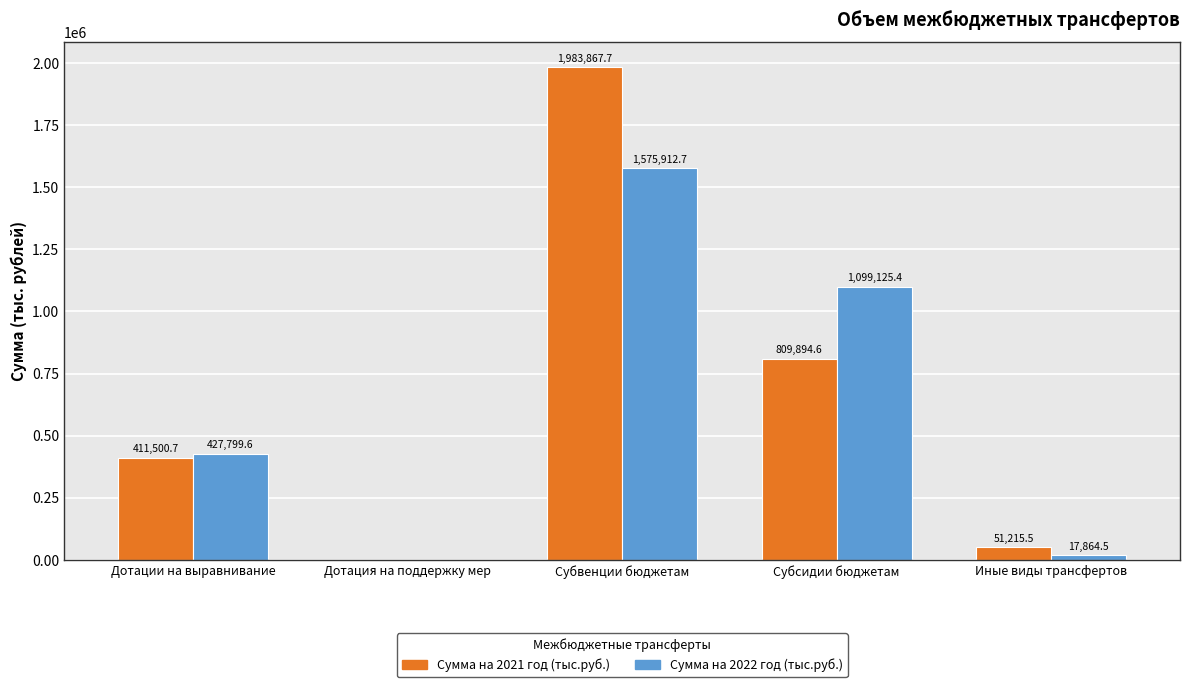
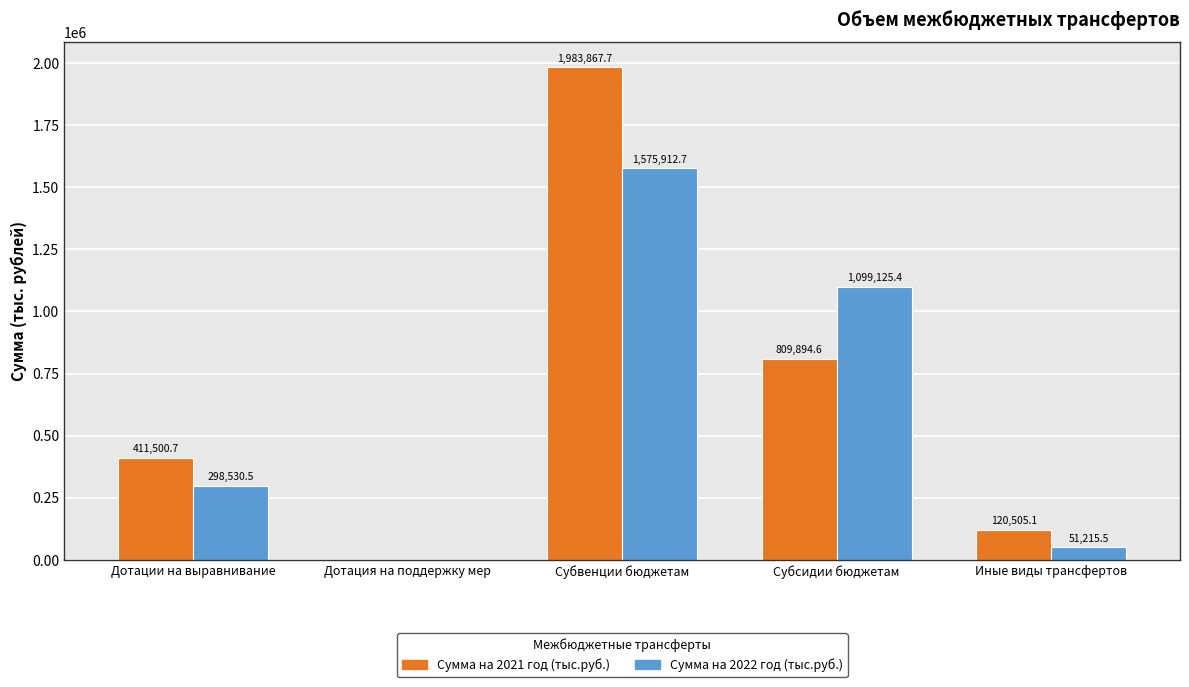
  {
    "Сумма на 2021 год (тыс.руб.)": {
      "Дотации на выравнивание": "411,500.7",
      "Субвенции бюджетам": "1,983,867.7",
      "Субсидии бюджетам": "809,894.6",
-     "Иные виды трансфертов": "51,215.5"
+     "Иные виды трансфертов": "120,505.1"
    },
    "Сумма на 2022 год (тыс.руб.)": {
-     "Дотации на выравнивание": "427,799.6",
+     "Дотации на выравнивание": "298,530.5",
      "Субвенции бюджетам": "1,575,912.7",
      "Субсидии бюджетам": "1,099,125.4",
-     "Иные виды трансфертов": "17,864.5"
+     "Иные виды трансфертов": "51,215.5"
    }
  }
